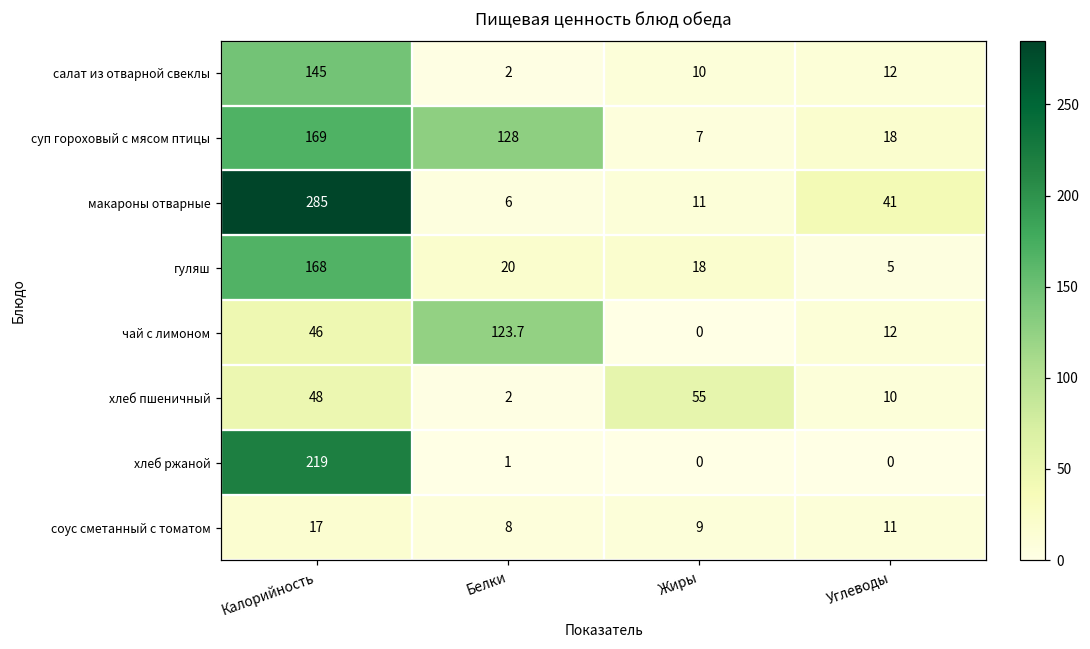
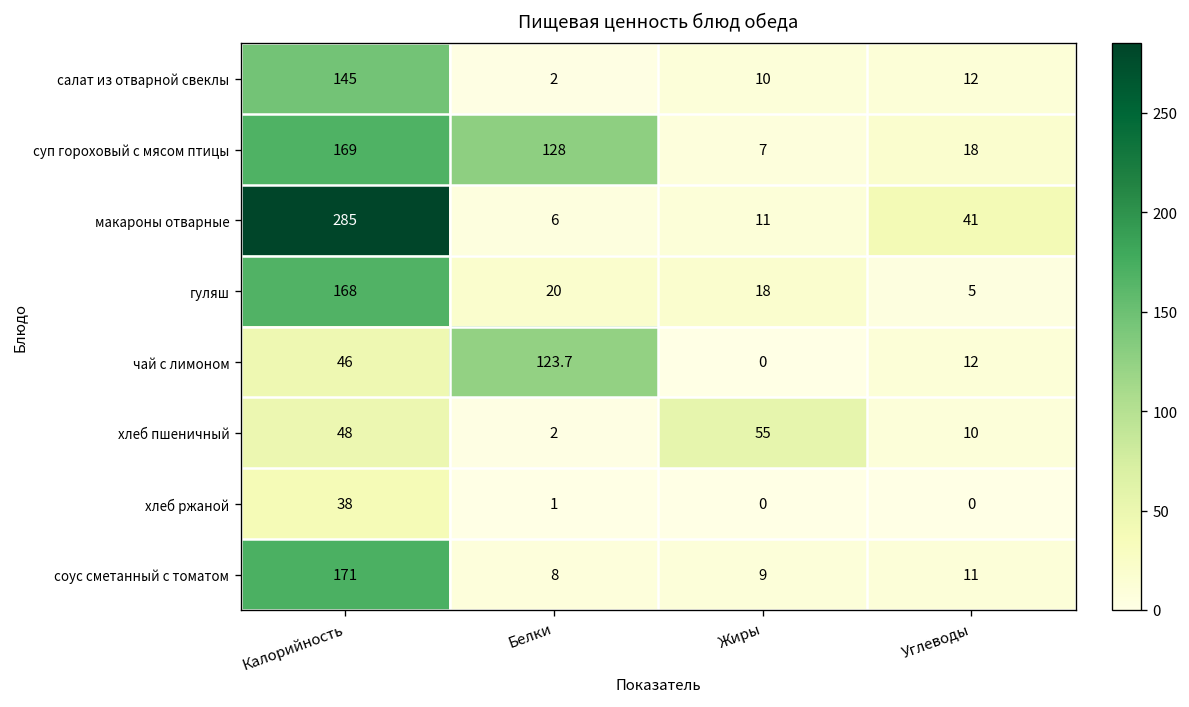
  {
    "салат из отварной свеклы": {
      "Калорийность": 145,
      "Белки": 2,
      "Жиры": 10,
      "Углеводы": 12
    },
    "суп гороховый с мясом птицы": {
      "Калорийность": 169,
      "Белки": 128,
      "Жиры": 7,
      "Углеводы": 18
    },
    "макароны отварные": {
      "Калорийность": 285,
      "Белки": 6,
      "Жиры": 11,
      "Углеводы": 41
    },
    "гуляш": {
      "Калорийность": 168,
      "Белки": 20,
      "Жиры": 18,
      "Углеводы": 5
    },
    "чай с лимоном": {
      "Калорийность": 46,
      "Белки": 123.7,
      "Жиры": 0,
      "Углеводы": 12
    },
    "хлеб пшеничный": {
      "Калорийность": 48,
      "Белки": 2,
      "Жиры": 55,
      "Углеводы": 10
    },
    "хлеб ржаной": {
-     "Калорийность": 219,
+     "Калорийность": 38,
      "Белки": 1,
      "Жиры": 0,
      "Углеводы": 0
    },
    "соус сметанный с томатом": {
-     "Калорийность": 17,
+     "Калорийность": 171,
      "Белки": 8,
      "Жиры": 9,
      "Углеводы": 11
    }
  }
